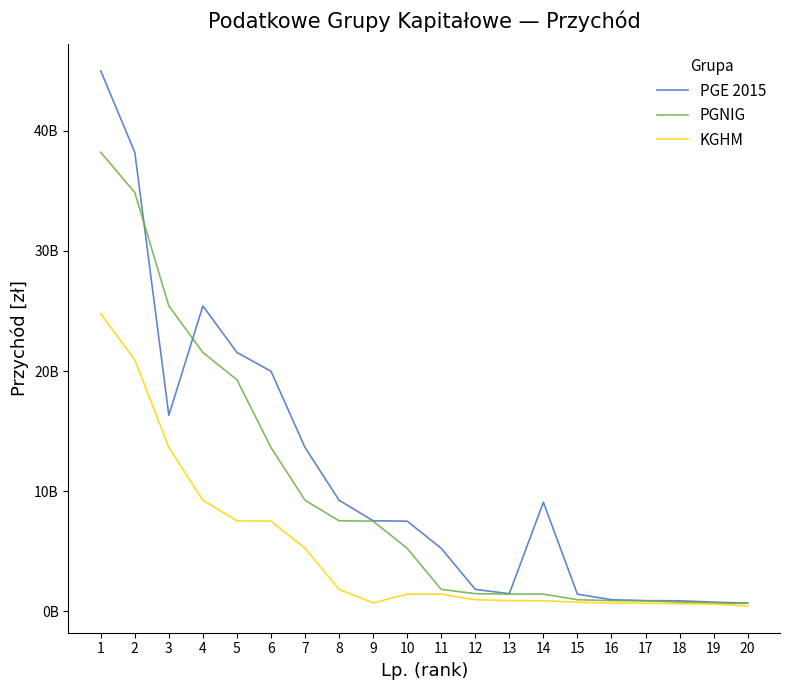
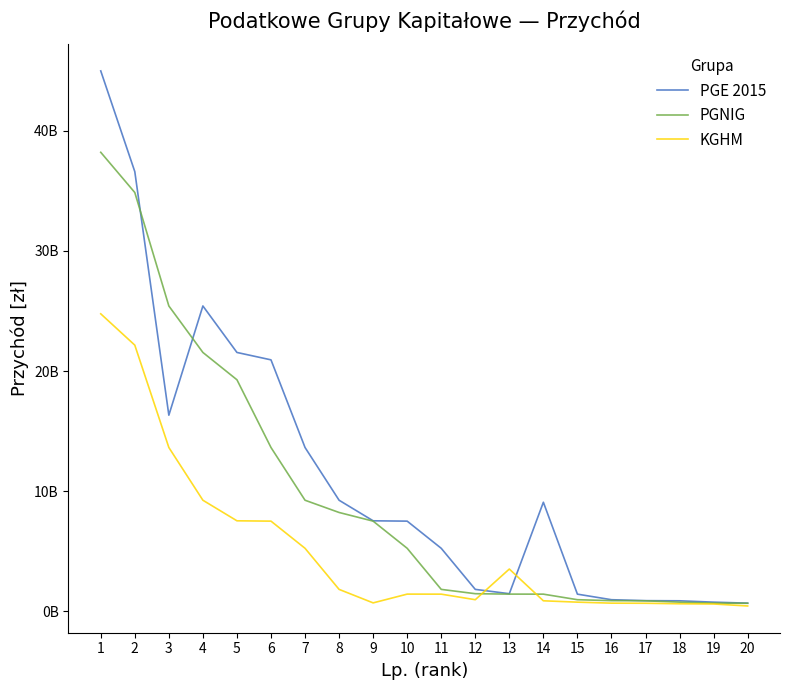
  {
    "PGE 2015": {
      "1": 45000000000,
-     "2": 38200000000,
+     "2": 36600000000,
      "3": 16300000000,
      "4": 25400000000,
      "5": 21600000000,
-     "6": 20000000000,
+     "6": 20900000000,
      "7": 13600000000,
      "8": 9300000000,
      "10": 7500000000,
      "11": 5200000000,
      "12": 1800000000,
      "14": 9100000000,
      "15": 1400000000
    },
    "PGNIG": {
      "1": 38200000000,
      "2": 34900000000,
      "3": 25400000000,
      "4": 21600000000,
      "5": 19300000000,
      "6": 13600000000,
      "7": 9300000000,
-     "8": 7500000000,
+     "8": 8200000000,
      "10": 5200000000,
      "11": 1800000000,
      "12": 1500000000,
      "14": 1400000000
    },
    "KGHM": {
      "1": 24800000000,
-     "2": 20900000000,
+     "2": 22200000000,
      "3": 13600000000,
      "4": 9300000000,
      "5": 7500000000,
      "6": 7500000000,
      "7": 5200000000,
      "8": 1800000000,
      "9": 700000000,
      "10": 1400000000,
      "11": 1400000000,
      "12": 1000000000,
-     "13": 900000000,
+     "13": 3500000000,
      "14": 900000000,
      "20": 500000000
    }
  }
